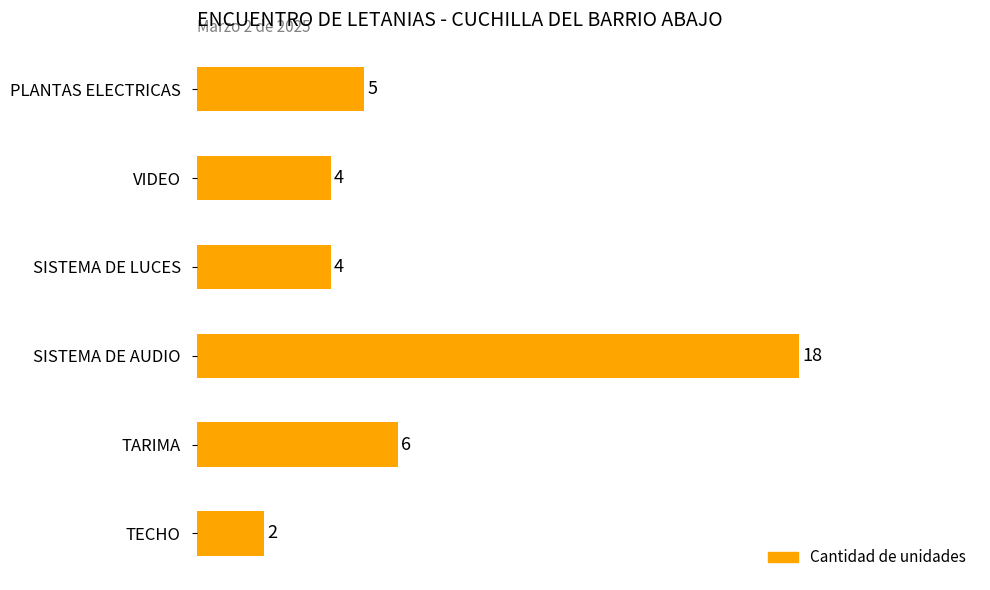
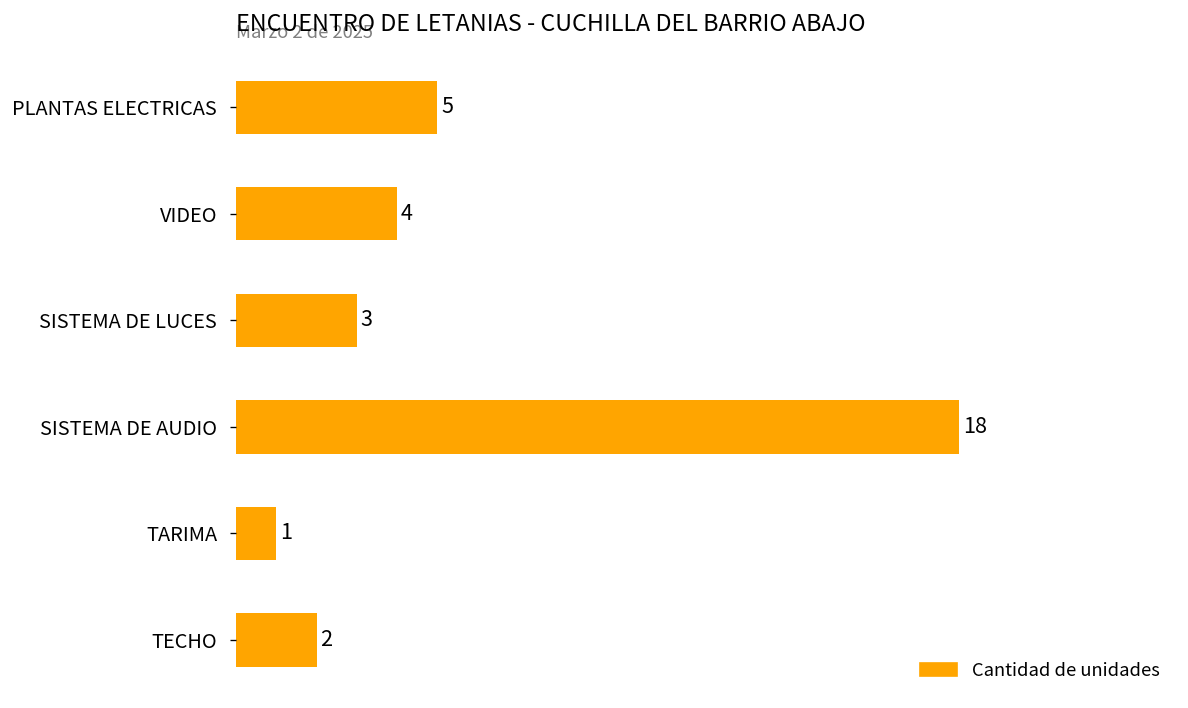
  {
    "PLANTAS ELECTRICAS": 5,
    "VIDEO": 4,
-   "SISTEMA DE LUCES": 4,
+   "SISTEMA DE LUCES": 3,
    "SISTEMA DE AUDIO": 18,
-   "TARIMA": 6,
+   "TARIMA": 1,
    "TECHO": 2
  }
